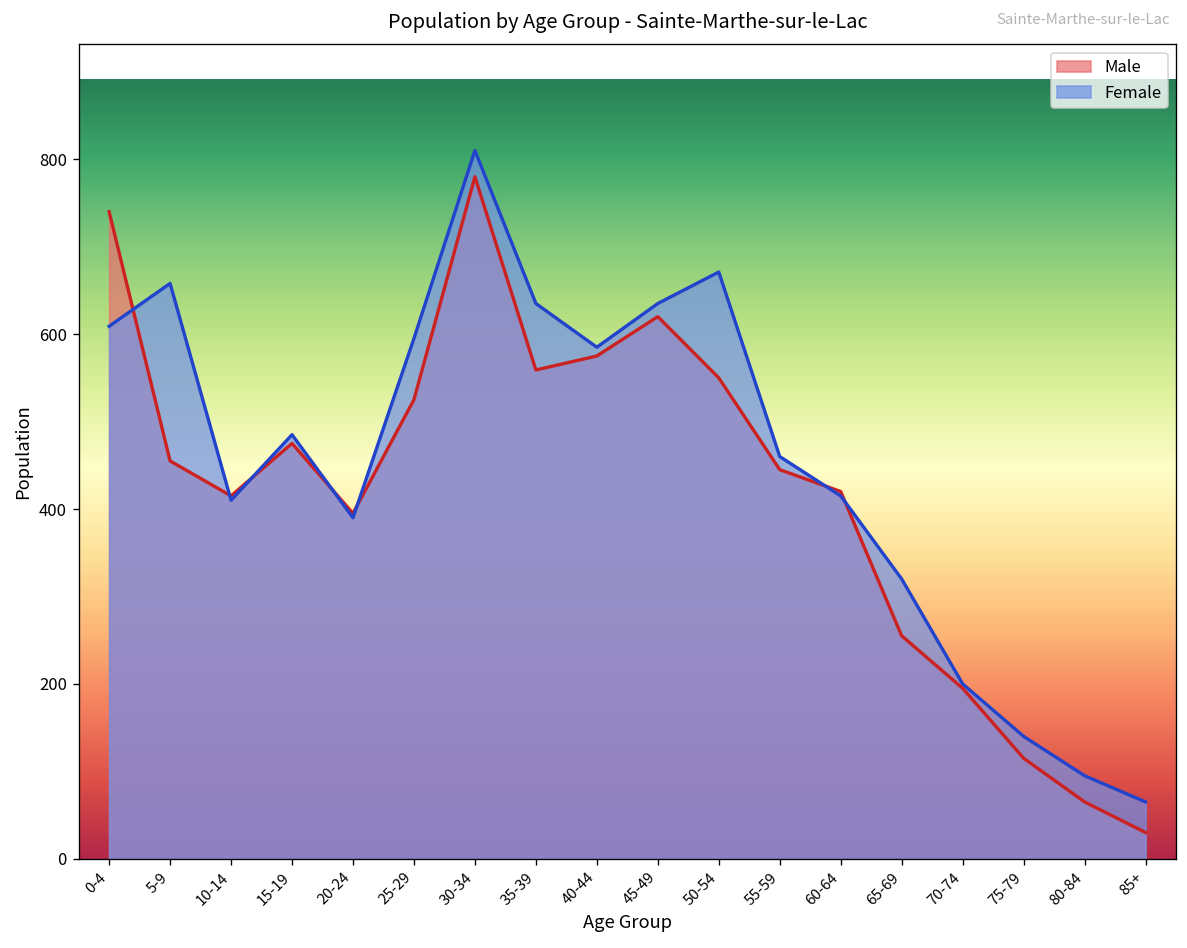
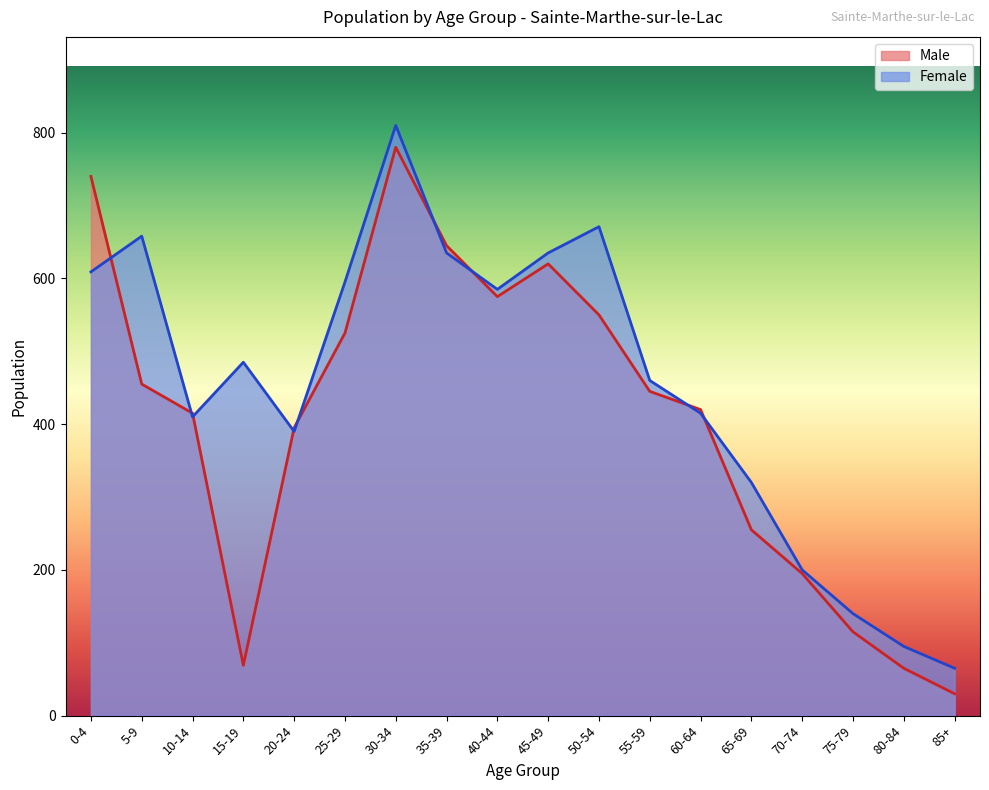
  {
    "Male": {
      "0-4": 740,
      "5-9": 460,
      "10-14": 420,
-     "15-19": 480,
+     "15-19": 70,
      "20-24": 400,
      "25-29": 530,
      "30-34": 780,
-     "35-39": 560,
+     "35-39": 650,
      "40-44": 580,
      "45-49": 620,
      "50-54": 550,
      "55-59": 450,
      "60-64": 420,
      "65-69": 260,
      "70-74": 200,
      "75-79": 120,
      "80-84": 70,
      "85+": 30
    },
    "Female": {
      "0-4": 610,
      "5-9": 660,
      "10-14": 410,
      "15-19": 490,
      "20-24": 390,
      "25-29": 600,
      "30-34": 810,
      "35-39": 640,
      "40-44": 590,
      "45-49": 640,
      "50-54": 670,
      "55-59": 460,
      "60-64": 420,
      "65-69": 320,
      "70-74": 200,
      "75-79": 140,
      "80-84": 100,
      "85+": 70
    }
  }
